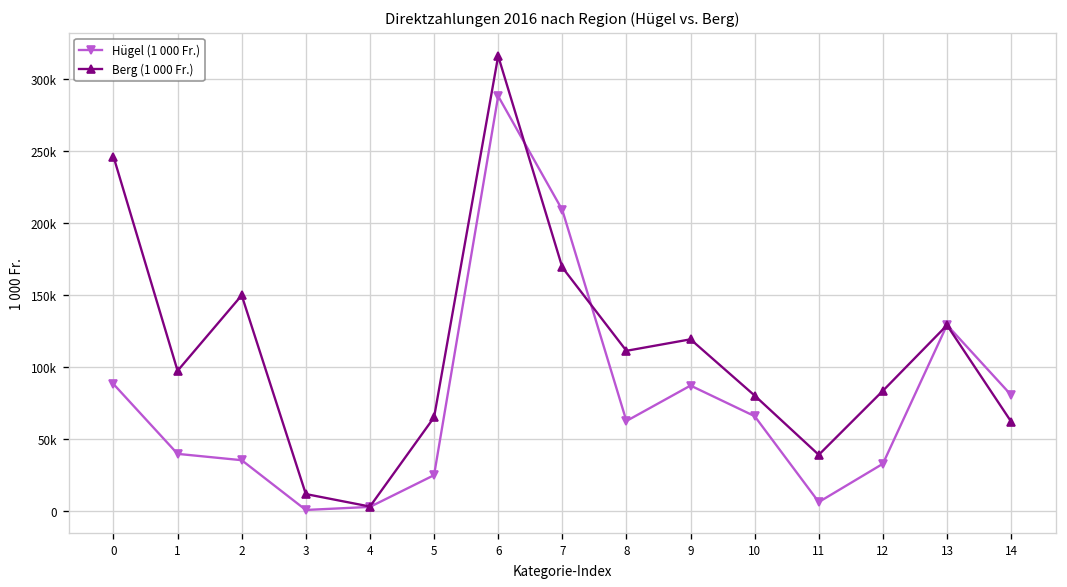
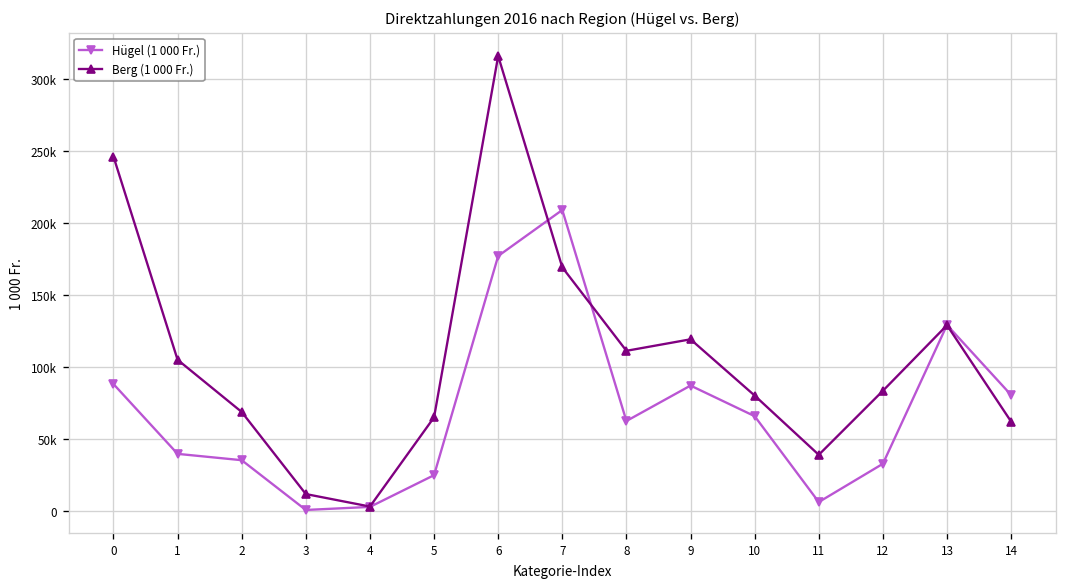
  {
    "Hügel (1 000 Fr.)": {
      "0": 88000,
      "1": 40000,
      "2": 35000,
      "3": 1000,
      "5": 25000,
-     "6": 288000,
+     "6": 177000,
      "7": 209000,
      "8": 63000,
      "9": 87000,
      "10": 66000,
      "11": 6000,
      "12": 33000,
      "14": 81000
    },
    "Berg (1 000 Fr.)": {
      "0": 246000,
-     "1": 97000,
-     "2": 150000,
+     "1": 105000,
+     "2": 69000,
      "3": 12000,
      "5": 65000,
      "6": 316000,
      "7": 169000,
      "8": 111000,
      "9": 119000,
      "10": 80000,
      "11": 39000,
      "12": 84000,
      "14": 62000
    }
  }
